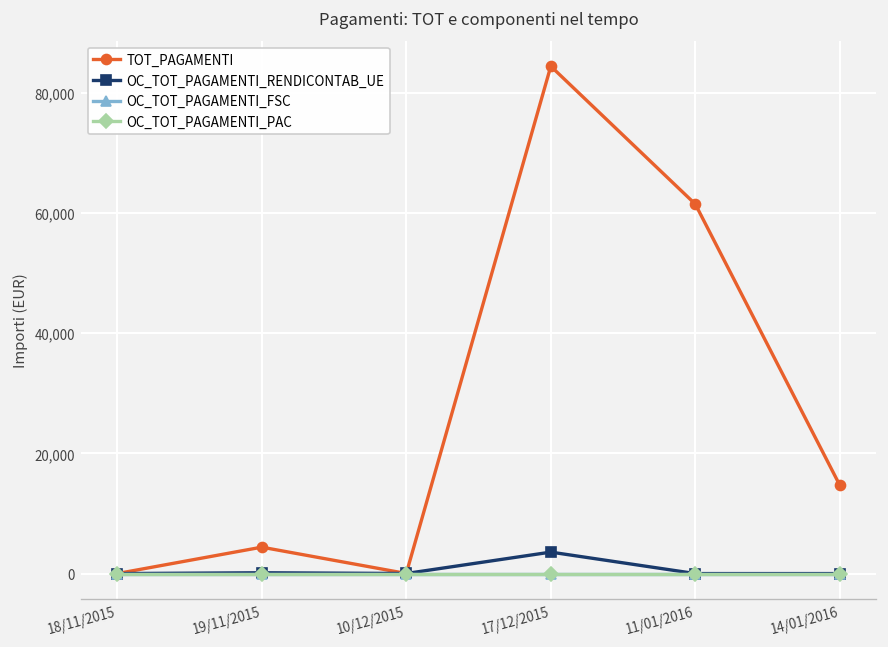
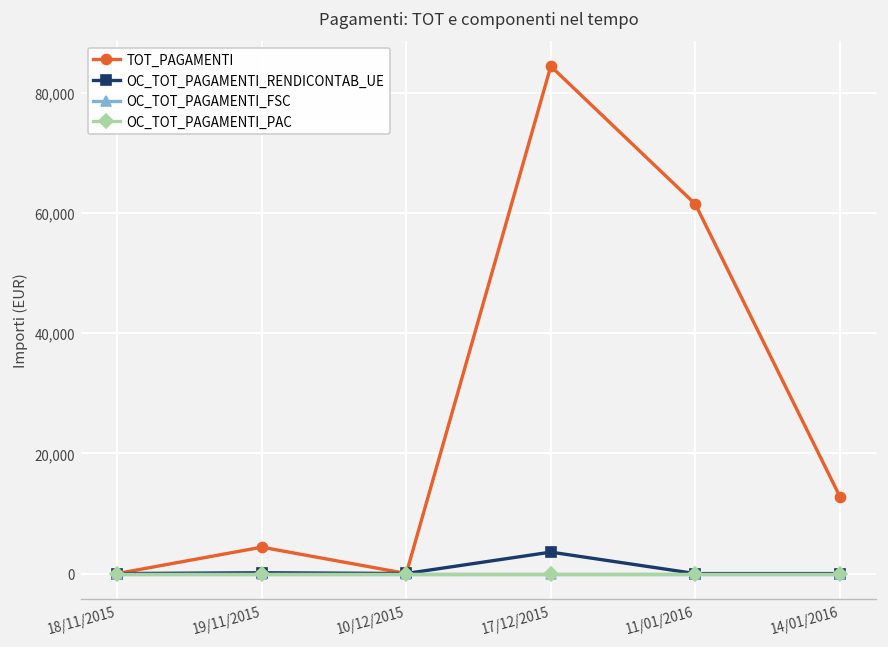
  {
    "TOT_PAGAMENTI": {
      "19/11/2015": "4,000",
      "17/12/2015": "84,000",
      "11/01/2016": "61,000",
-     "14/01/2016": "15,000"
+     "14/01/2016": "13,000"
    },
    "OC_TOT_PAGAMENTI_RENDICONTAB_UE": {
      "17/12/2015": "4,000"
    },
    "OC_TOT_PAGAMENTI_PAC": {
      "17/12/2015": "0"
    }
  }
